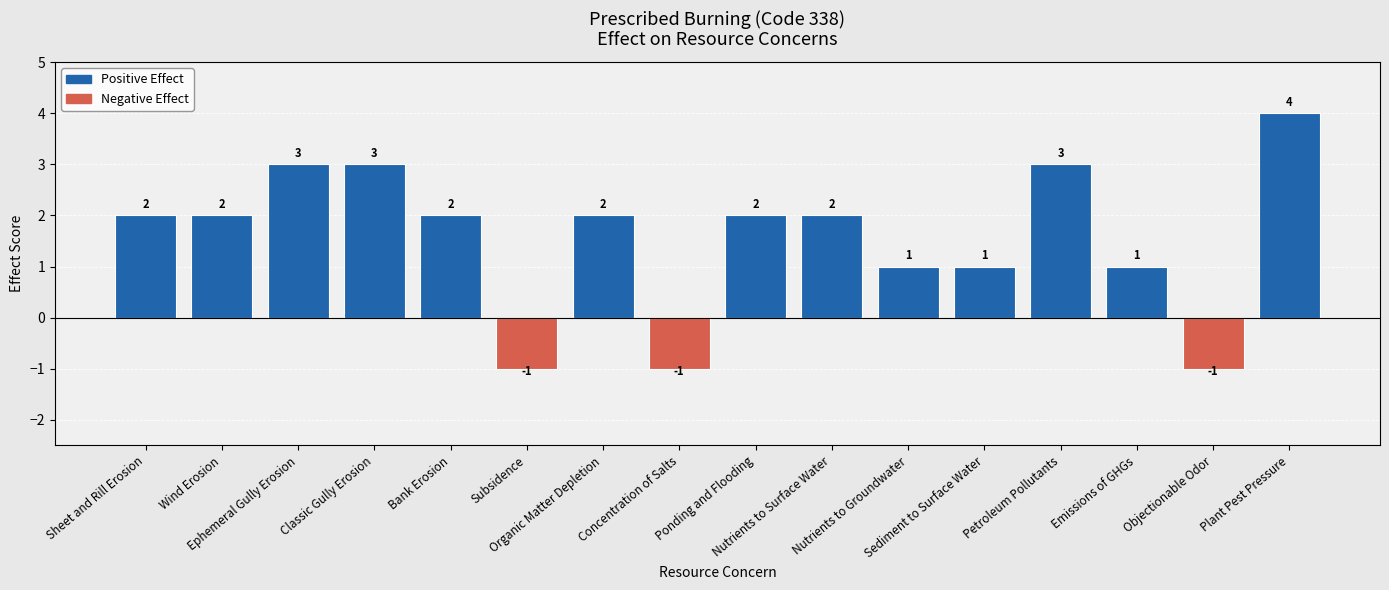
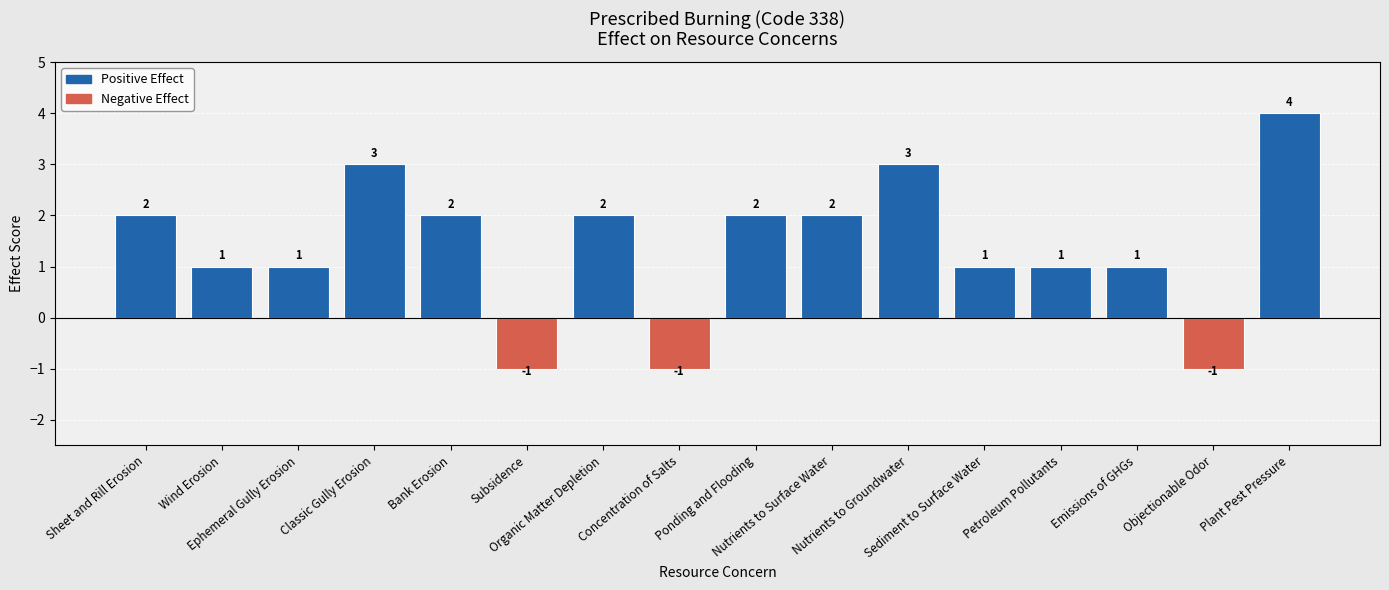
  {
    "Sheet and Rill Erosion": 2,
-   "Wind Erosion": 2,
-   "Ephemeral Gully Erosion": 3,
+   "Wind Erosion": 1,
+   "Ephemeral Gully Erosion": 1,
    "Classic Gully Erosion": 3,
    "Bank Erosion": 2,
    "Subsidence": -1,
    "Organic Matter Depletion": 2,
    "Concentration of Salts": -1,
    "Ponding and Flooding": 2,
    "Nutrients to Surface Water": 2,
-   "Nutrients to Groundwater": 1,
+   "Nutrients to Groundwater": 3,
    "Sediment to Surface Water": 1,
-   "Petroleum Pollutants": 3,
+   "Petroleum Pollutants": 1,
    "Emissions of GHGs": 1,
    "Objectionable Odor": -1,
    "Plant Pest Pressure": 4
  }
